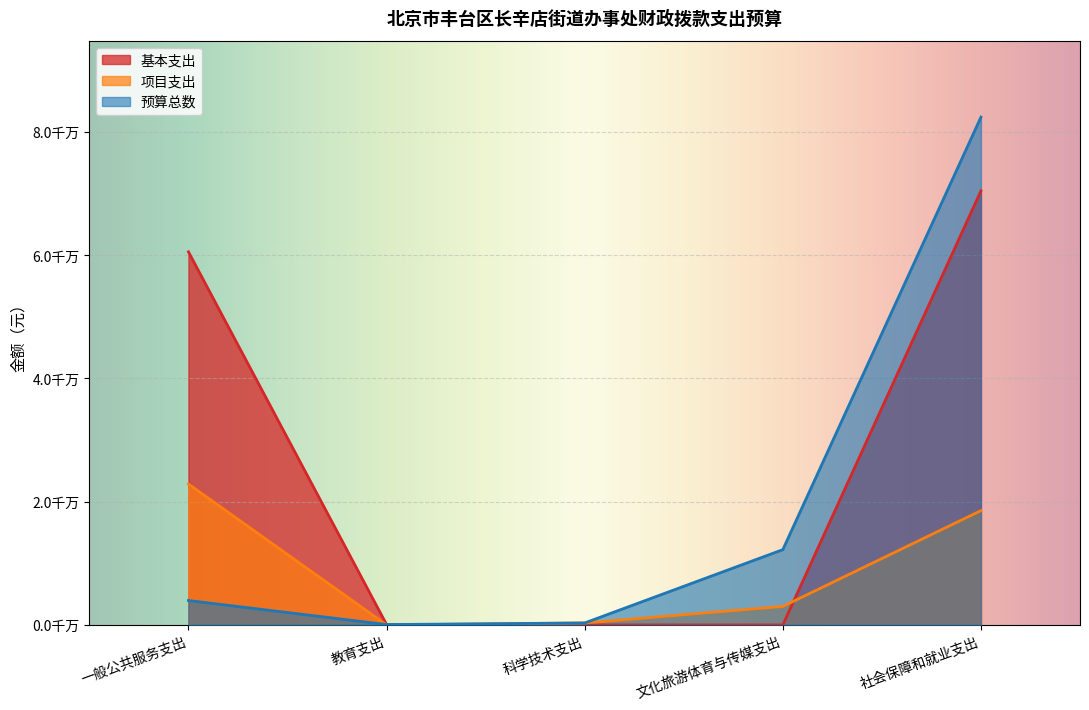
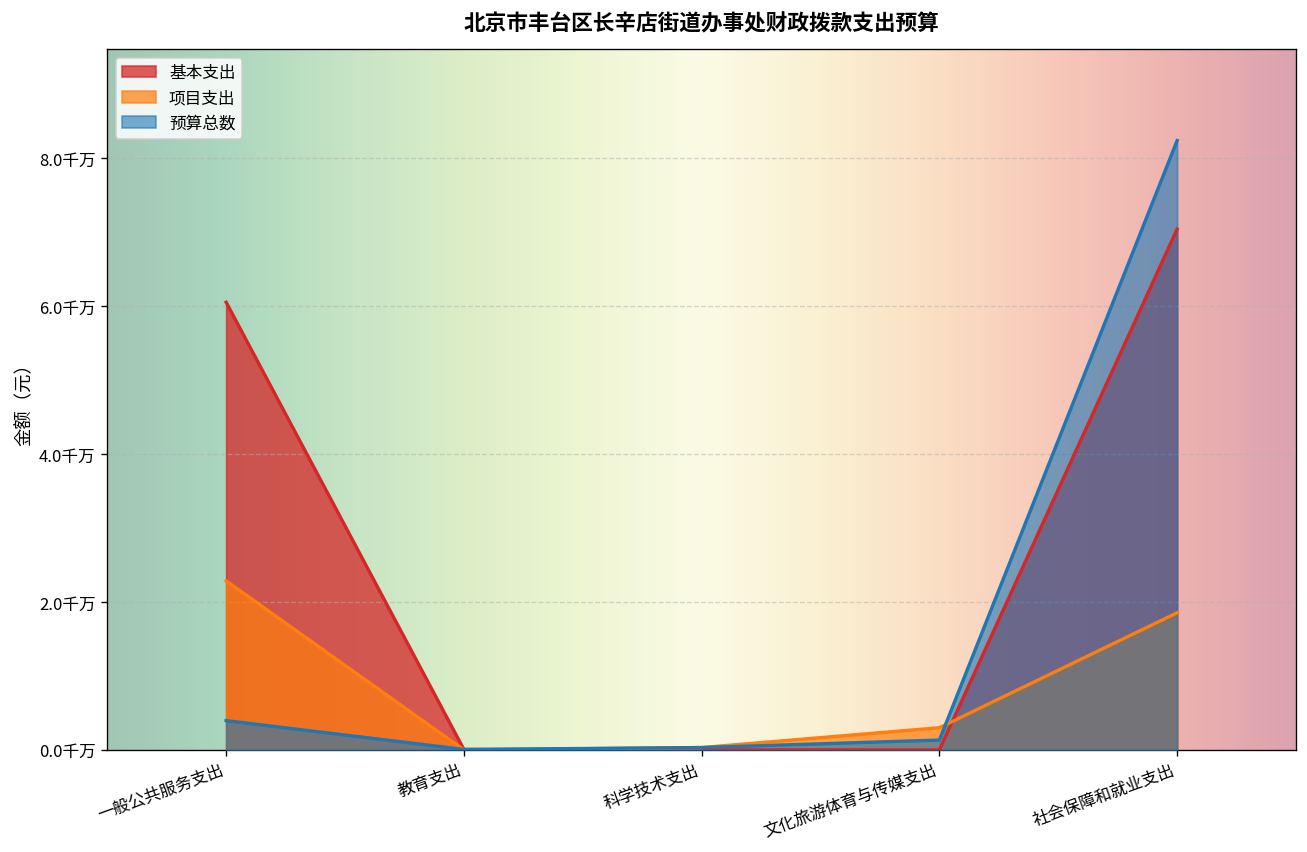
  {
    "基本支出": {
      "一般公共服务支出": "6.1千万",
      "文化旅游体育与传媒支出": "0.0千万",
      "社会保障和就业支出": "7.0千万"
    },
    "项目支出": {
      "一般公共服务支出": "2.3千万",
      "文化旅游体育与传媒支出": "0.3千万",
      "社会保障和就业支出": "1.9千万"
    },
    "预算总数": {
      "一般公共服务支出": "0.4千万",
-     "文化旅游体育与传媒支出": "1.2千万",
+     "文化旅游体育与传媒支出": "0.1千万",
      "社会保障和就业支出": "8.2千万"
    }
  }
